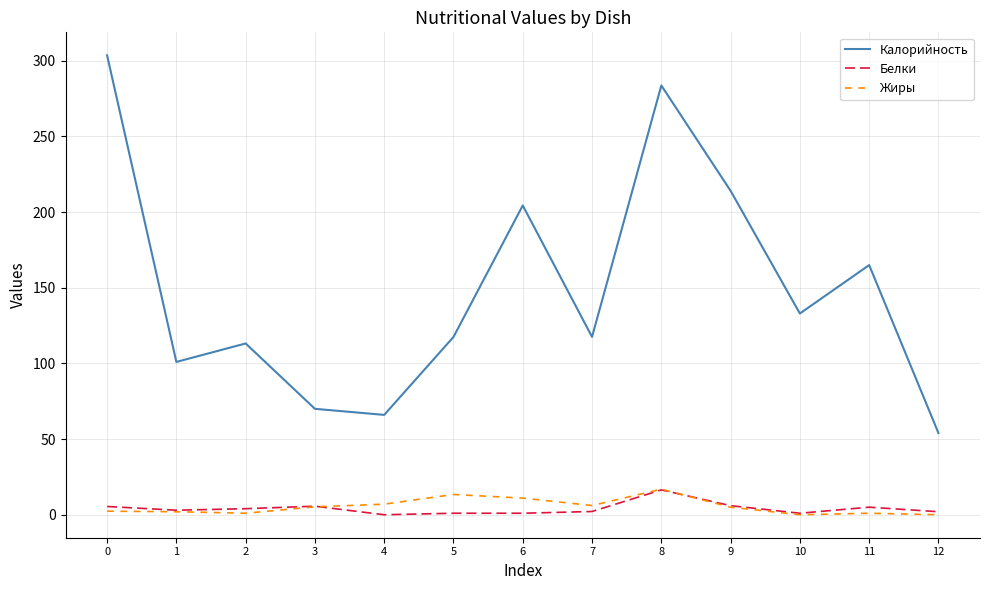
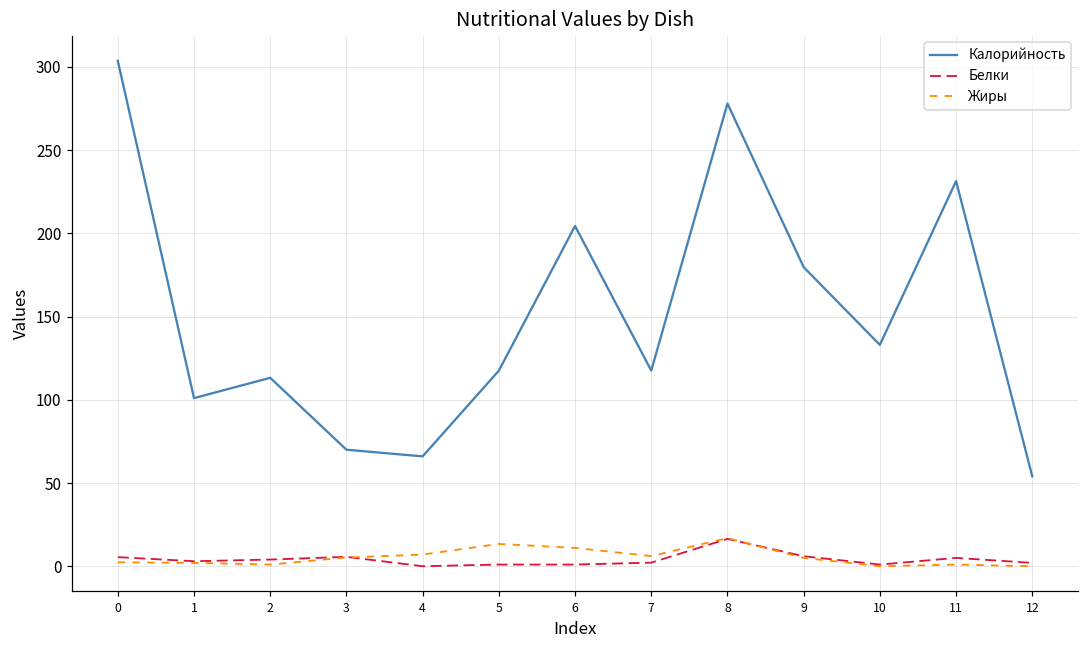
  {
    "Калорийность": {
      "0": 304,
      "1": 101,
      "2": 113,
      "3": 70,
      "4": 66,
      "5": 118,
      "6": 204,
      "7": 118,
-     "8": 284,
-     "9": 214,
+     "8": 278,
+     "9": 180,
      "10": 133,
-     "11": 165,
+     "11": 231,
      "12": 54
    },
    "Белки": {
      "0": 5,
      "2": 4,
      "4": 0,
      "5": 1,
      "6": 1,
      "7": 2,
      "11": 5,
      "12": 2
    },
    "Жиры": {
      "0": 2,
      "2": 1,
      "4": 7,
      "5": 13,
      "6": 11,
      "7": 6,
      "11": 1,
      "12": 0
    }
  }
